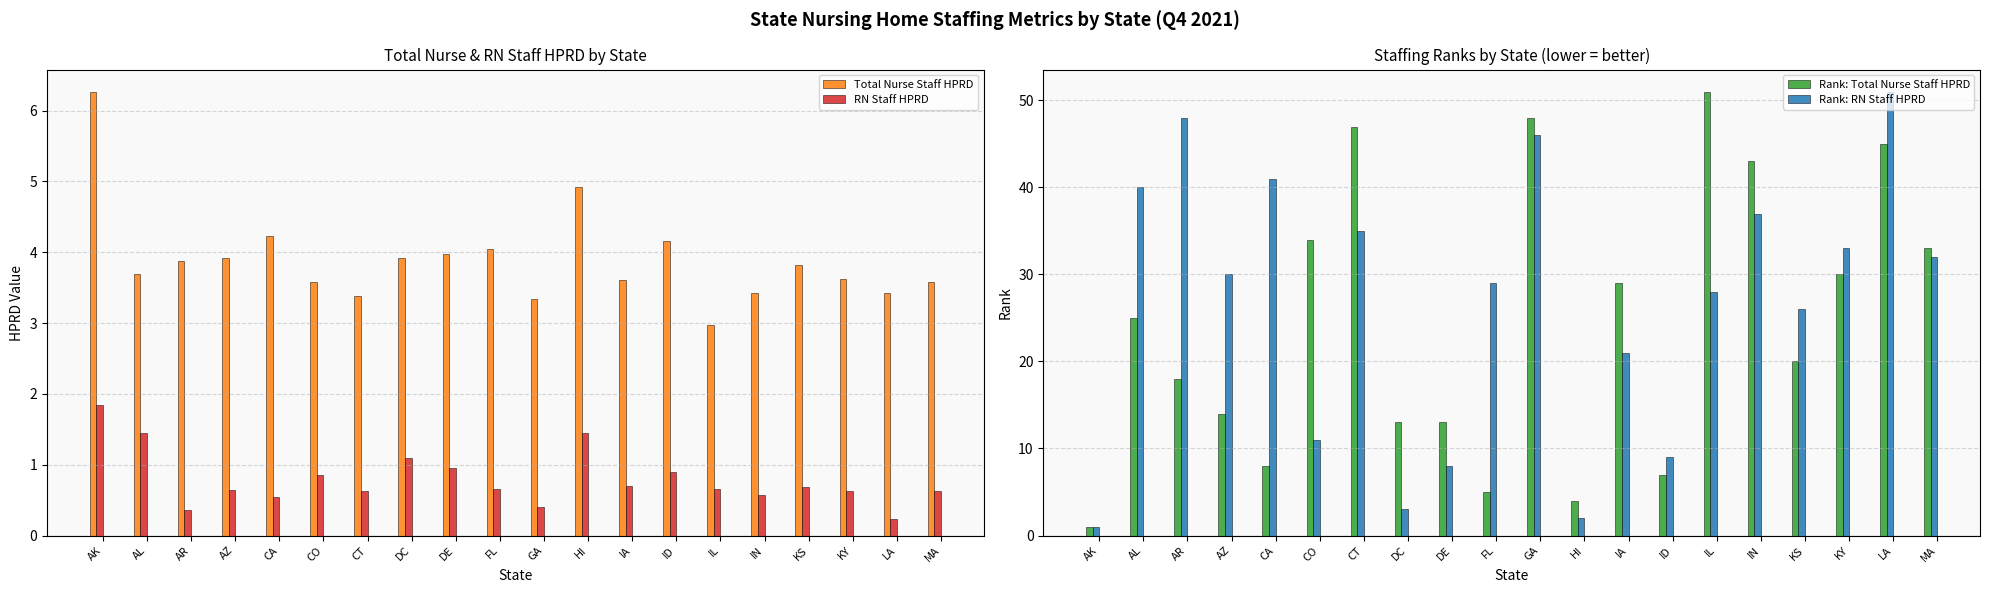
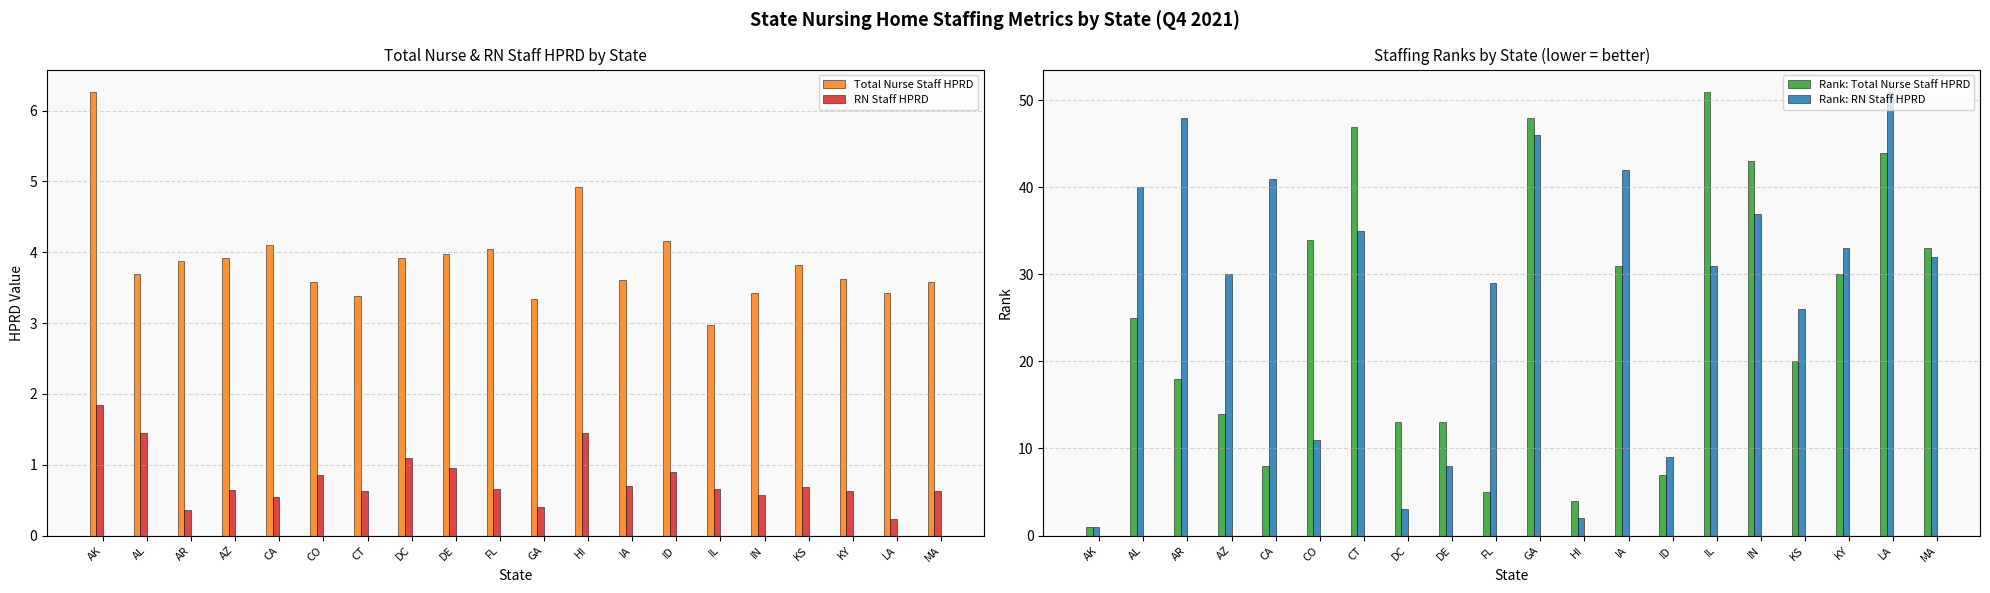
  {
    "Total Nurse & RN Staff HPRD by State": {
      "Total Nurse Staff HPRD": {
        "AK": 6.3,
        "AL": 3.7,
        "AR": 3.9,
        "AZ": 3.9,
-       "CA": 4.2,
+       "CA": 4.1,
        "CO": 3.6,
        "CT": 3.4,
        "DC": 3.9,
        "DE": 4.0,
        "FL": 4.0,
        "GA": 3.3,
        "HI": 4.9,
        "IA": 3.6,
        "ID": 4.2,
        "IL": 3.0,
        "IN": 3.4,
        "KS": 3.8,
        "KY": 3.6,
        "LA": 3.4,
        "MA": 3.6
      },
      "RN Staff HPRD": {
        "AK": 1.8,
        "AL": 1.4,
        "AR": 0.4,
        "AZ": 0.6,
        "CA": 0.5,
        "CO": 0.9,
        "CT": 0.6,
        "DC": 1.1,
        "DE": 0.9,
        "FL": 0.7,
        "GA": 0.4,
        "HI": 1.4,
        "IA": 0.7,
        "ID": 0.9,
        "IL": 0.7,
        "IN": 0.6,
        "KS": 0.7,
        "KY": 0.6,
        "LA": 0.2,
        "MA": 0.6
      }
    },
    "Staffing Ranks by State (lower = better)": {
      "Rank: Total Nurse Staff HPRD": {
        "AK": 1,
        "AL": 25,
        "AR": 18,
        "AZ": 14,
        "CA": 8,
        "CO": 34,
        "CT": 47,
        "DC": 13,
        "DE": 13,
        "FL": 5,
        "GA": 48,
        "HI": 4,
-       "IA": 29,
+       "IA": 31,
        "ID": 7,
        "IL": 51,
        "IN": 43,
        "KS": 20,
        "KY": 30,
-       "LA": 45,
+       "LA": 44,
        "MA": 33
      },
      "Rank: RN Staff HPRD": {
        "AK": 1,
        "AL": 40,
        "AR": 48,
        "AZ": 30,
        "CA": 41,
        "CO": 11,
        "CT": 35,
        "DC": 3,
        "DE": 8,
        "FL": 29,
        "GA": 46,
        "HI": 2,
-       "IA": 21,
+       "IA": 42,
        "ID": 9,
-       "IL": 28,
+       "IL": 31,
        "IN": 37,
        "KS": 26,
        "KY": 33,
        "MA": 32
      }
    }
  }
